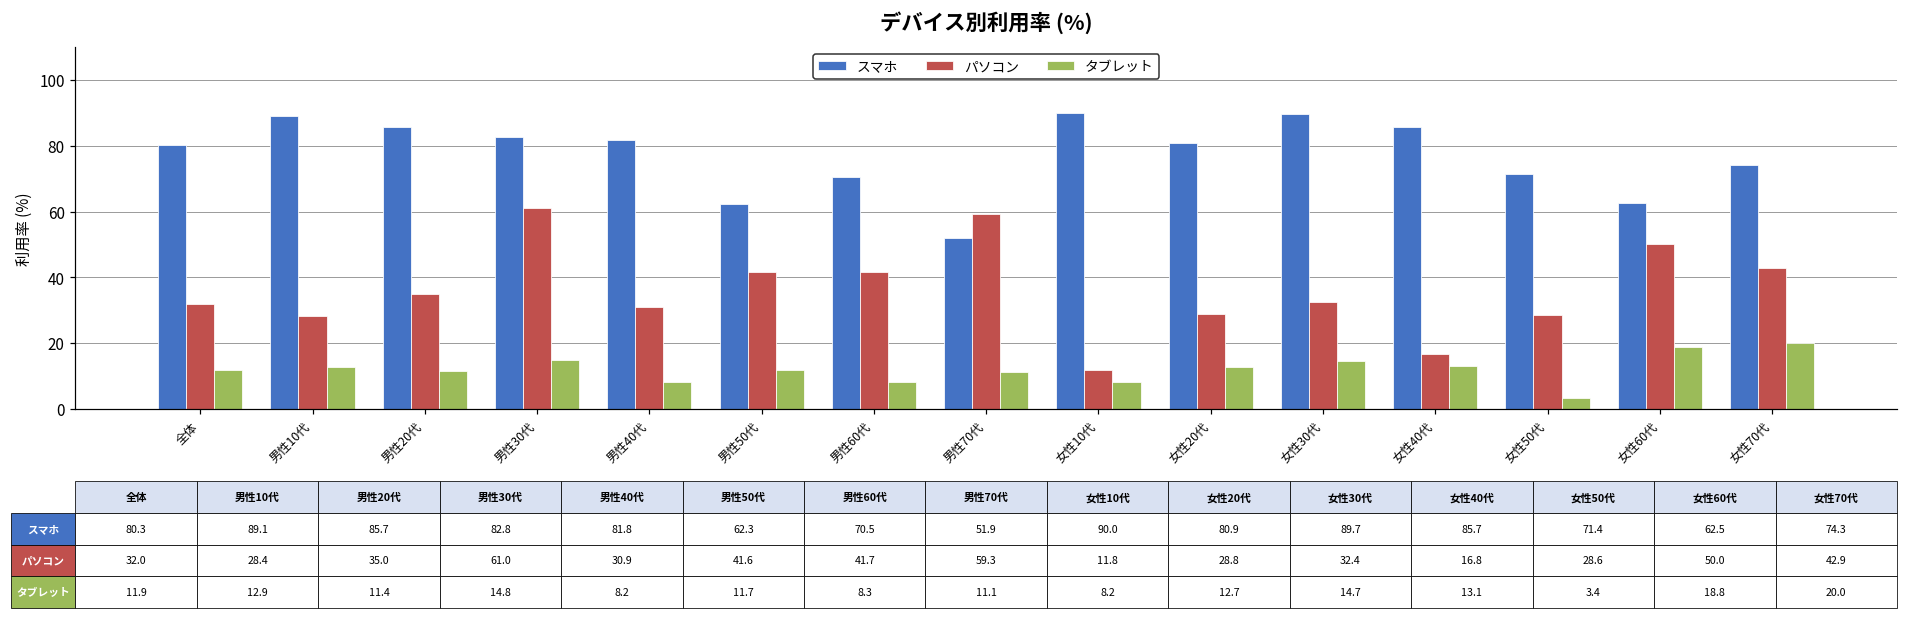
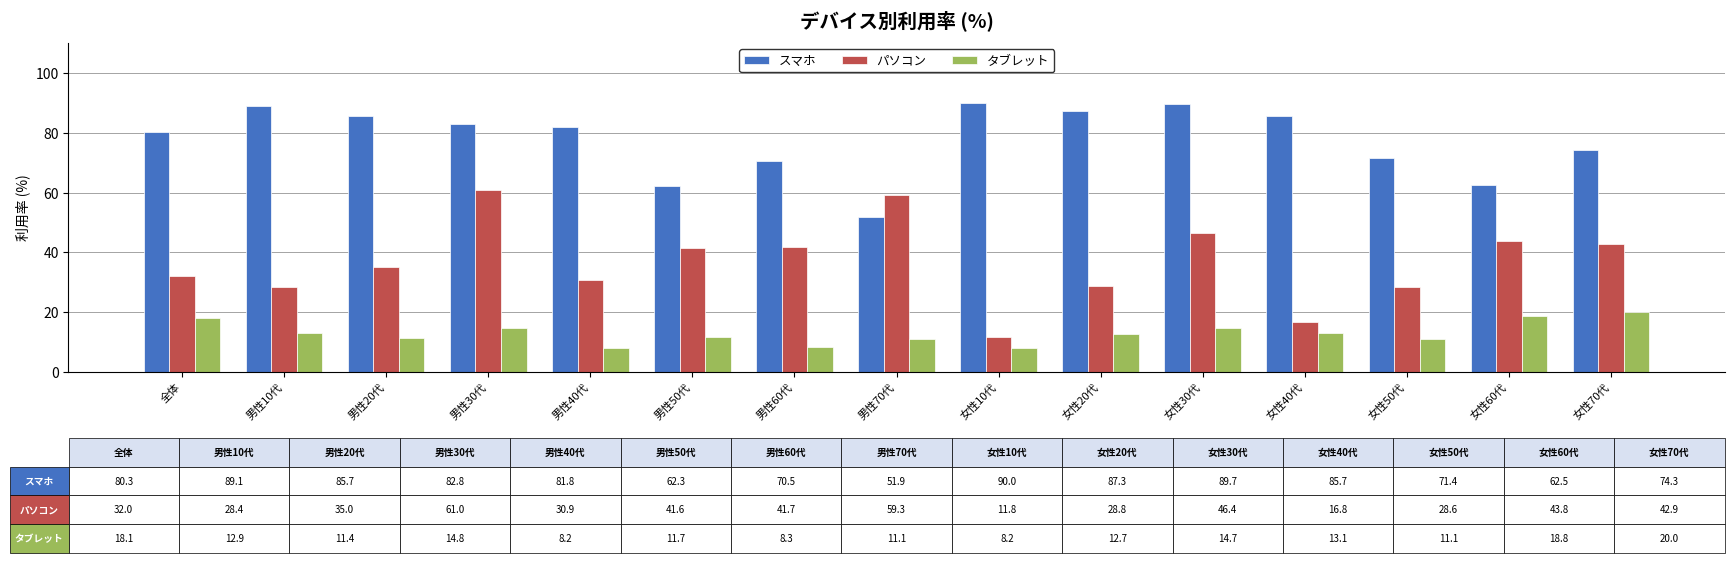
  {
    "スマホ": {
-     "女性20代": 80.9
+     "女性20代": 87.3
    },
    "パソコン": {
-     "女性30代": 32.4,
-     "女性60代": 50.0
+     "女性30代": 46.4,
+     "女性60代": 43.8
    },
    "タブレット": {
-     "全体": 11.9,
-     "女性50代": 3.4
+     "全体": 18.1,
+     "女性50代": 11.1
    }
  }
